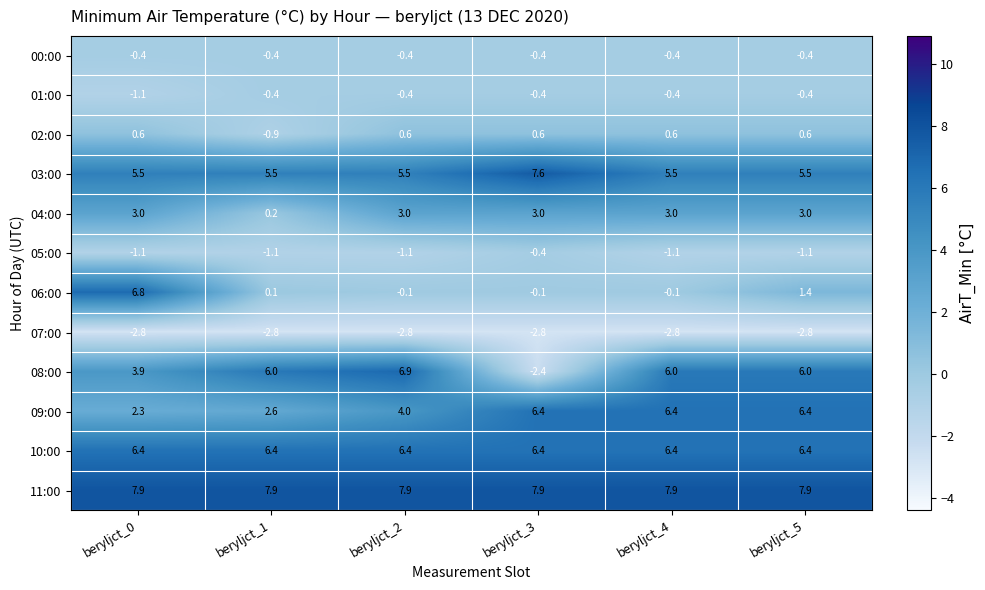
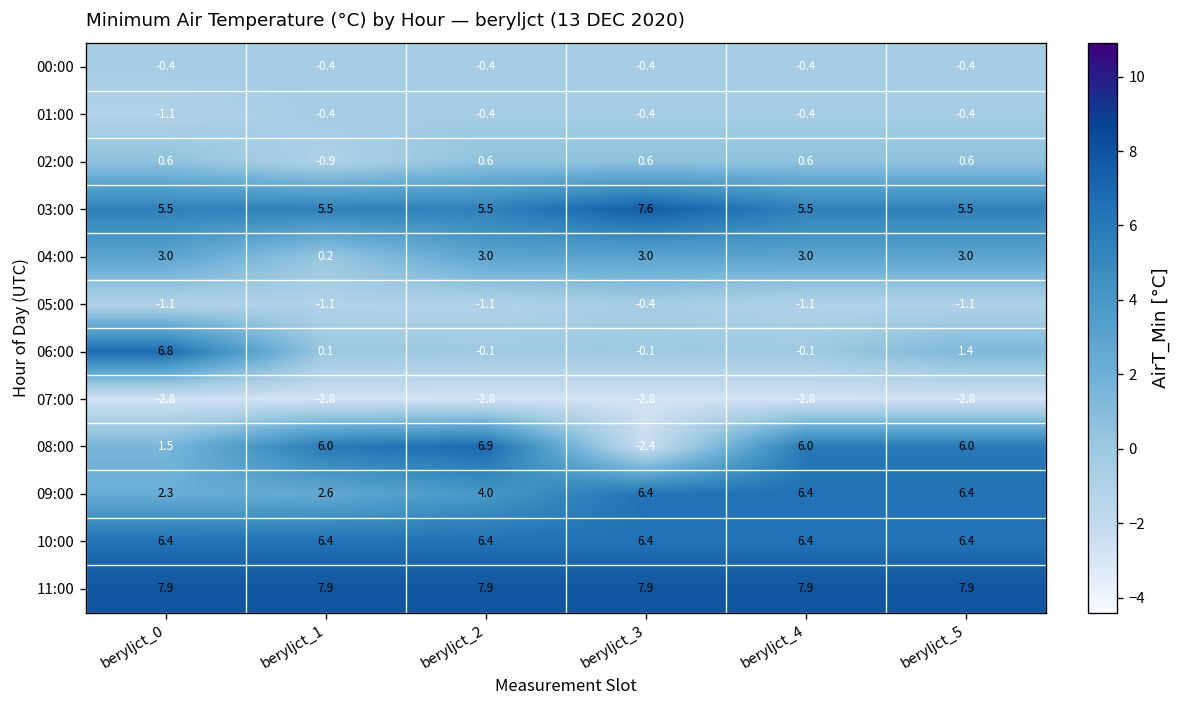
  {
    "00:00": {
      "beryljct_0": -0.4,
      "beryljct_1": -0.4,
      "beryljct_2": -0.4,
      "beryljct_3": -0.4,
      "beryljct_4": -0.4,
      "beryljct_5": -0.4
    },
    "01:00": {
      "beryljct_0": -1.1,
      "beryljct_1": -0.4,
      "beryljct_2": -0.4,
      "beryljct_3": -0.4,
      "beryljct_4": -0.4,
      "beryljct_5": -0.4
    },
    "02:00": {
      "beryljct_0": 0.6,
      "beryljct_1": -0.9,
      "beryljct_2": 0.6,
      "beryljct_3": 0.6,
      "beryljct_4": 0.6,
      "beryljct_5": 0.6
    },
    "03:00": {
      "beryljct_0": 5.5,
      "beryljct_1": 5.5,
      "beryljct_2": 5.5,
      "beryljct_3": 7.6,
      "beryljct_4": 5.5,
      "beryljct_5": 5.5
    },
    "04:00": {
      "beryljct_0": 3.0,
      "beryljct_1": 0.2,
      "beryljct_2": 3.0,
      "beryljct_3": 3.0,
      "beryljct_4": 3.0,
      "beryljct_5": 3.0
    },
    "05:00": {
      "beryljct_0": -1.1,
      "beryljct_1": -1.1,
      "beryljct_2": -1.1,
      "beryljct_3": -0.4,
      "beryljct_4": -1.1,
      "beryljct_5": -1.1
    },
    "06:00": {
      "beryljct_0": 6.8,
      "beryljct_1": 0.1,
      "beryljct_2": -0.1,
      "beryljct_3": -0.1,
      "beryljct_4": -0.1,
      "beryljct_5": 1.4
    },
    "07:00": {
      "beryljct_0": -2.8,
      "beryljct_1": -2.8,
      "beryljct_2": -2.8,
      "beryljct_4": -2.8,
      "beryljct_5": -2.8
    },
    "08:00": {
-     "beryljct_0": 3.9,
+     "beryljct_0": 1.5,
      "beryljct_1": 6.0,
      "beryljct_2": 6.9,
      "beryljct_3": -2.4,
      "beryljct_4": 6.0,
      "beryljct_5": 6.0
    },
    "09:00": {
      "beryljct_0": 2.3,
      "beryljct_1": 2.6,
      "beryljct_2": 4.0,
      "beryljct_3": 6.4,
      "beryljct_4": 6.4,
      "beryljct_5": 6.4
    },
    "10:00": {
      "beryljct_0": 6.4,
      "beryljct_1": 6.4,
      "beryljct_2": 6.4,
      "beryljct_3": 6.4,
      "beryljct_4": 6.4,
      "beryljct_5": 6.4
    },
    "11:00": {
      "beryljct_0": 7.9,
      "beryljct_1": 7.9,
      "beryljct_2": 7.9,
      "beryljct_3": 7.9,
      "beryljct_4": 7.9,
      "beryljct_5": 7.9
    }
  }
